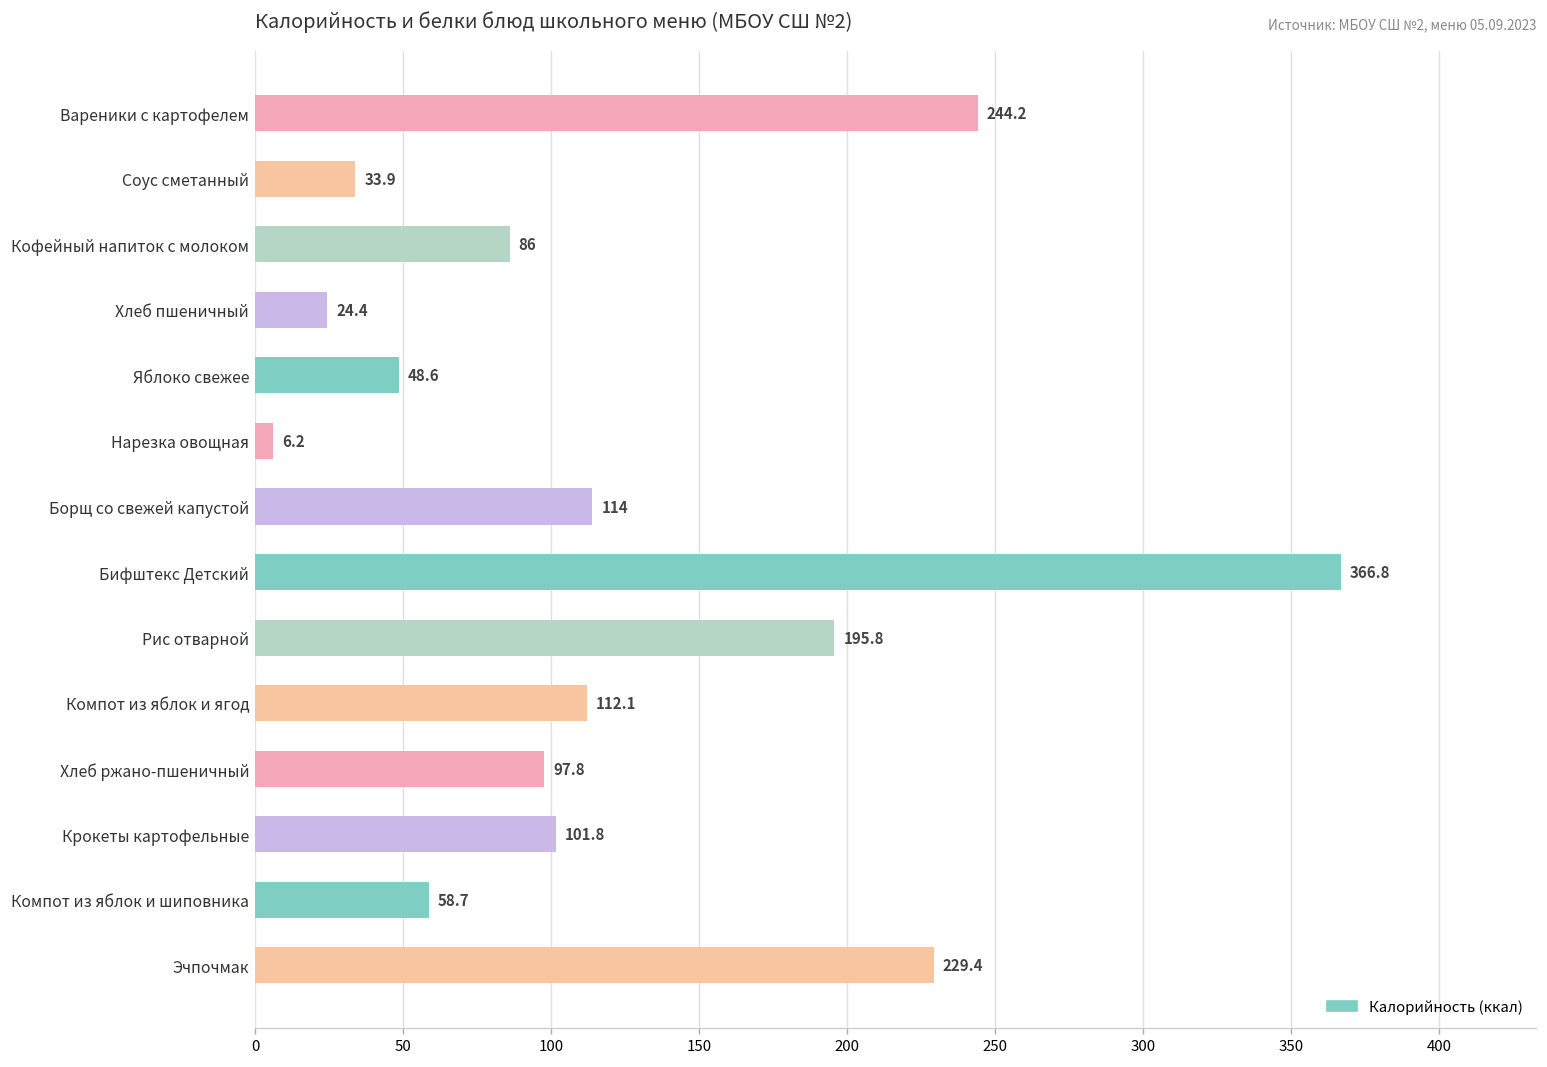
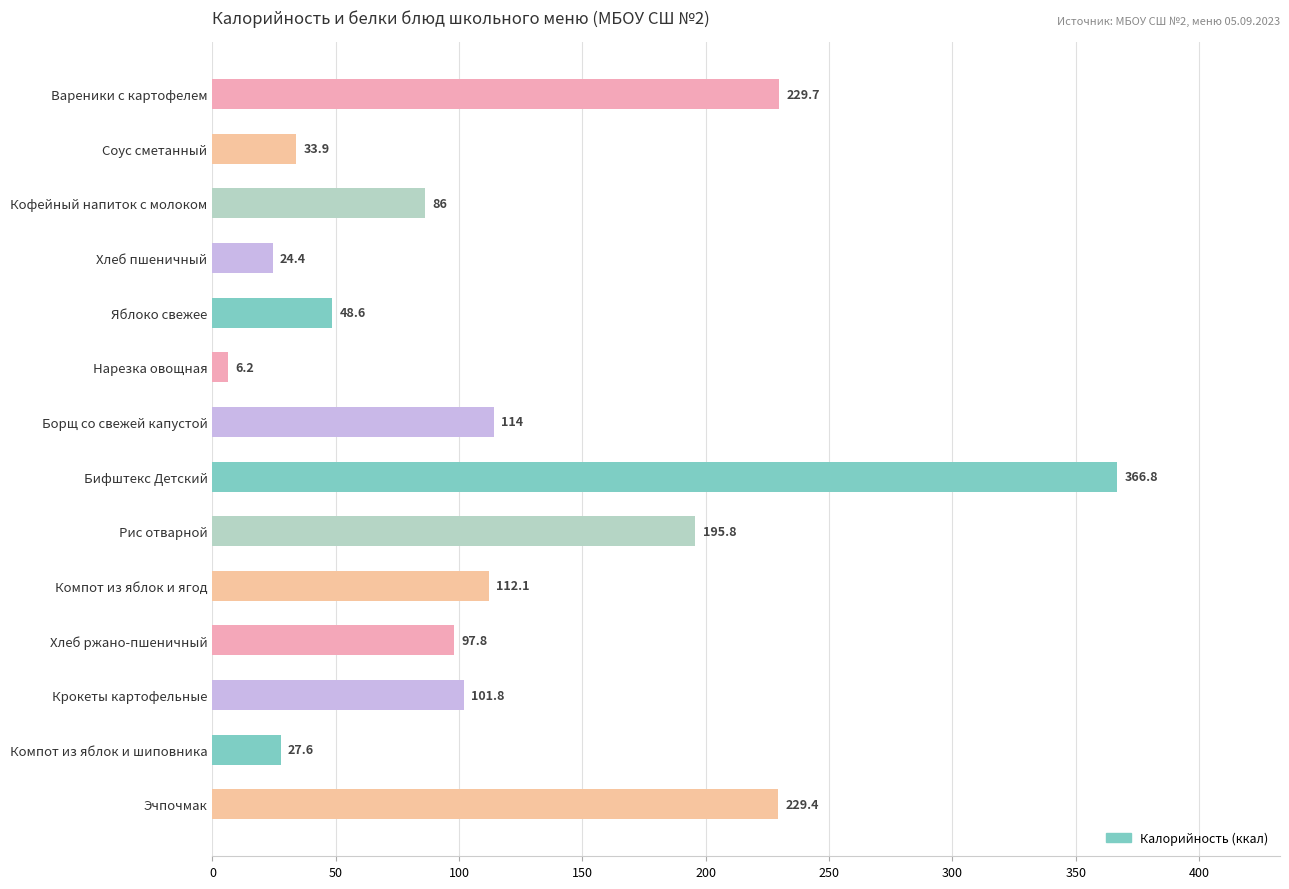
  {
-   "Вареники с картофелем": 244.2,
+   "Вареники с картофелем": 229.7,
    "Соус сметанный": 33.9,
    "Кофейный напиток с молоком": 86,
    "Хлеб пшеничный": 24.4,
    "Яблоко свежее": 48.6,
    "Нарезка овощная": 6.2,
    "Борщ со свежей капустой": 114,
    "Бифштекс Детский": 366.8,
    "Рис отварной": 195.8,
    "Компот из яблок и ягод": 112.1,
    "Хлеб ржано-пшеничный": 97.8,
    "Крокеты картофельные": 101.8,
-   "Компот из яблок и шиповника": 58.7,
+   "Компот из яблок и шиповника": 27.6,
    "Эчпочмак": 229.4
  }
